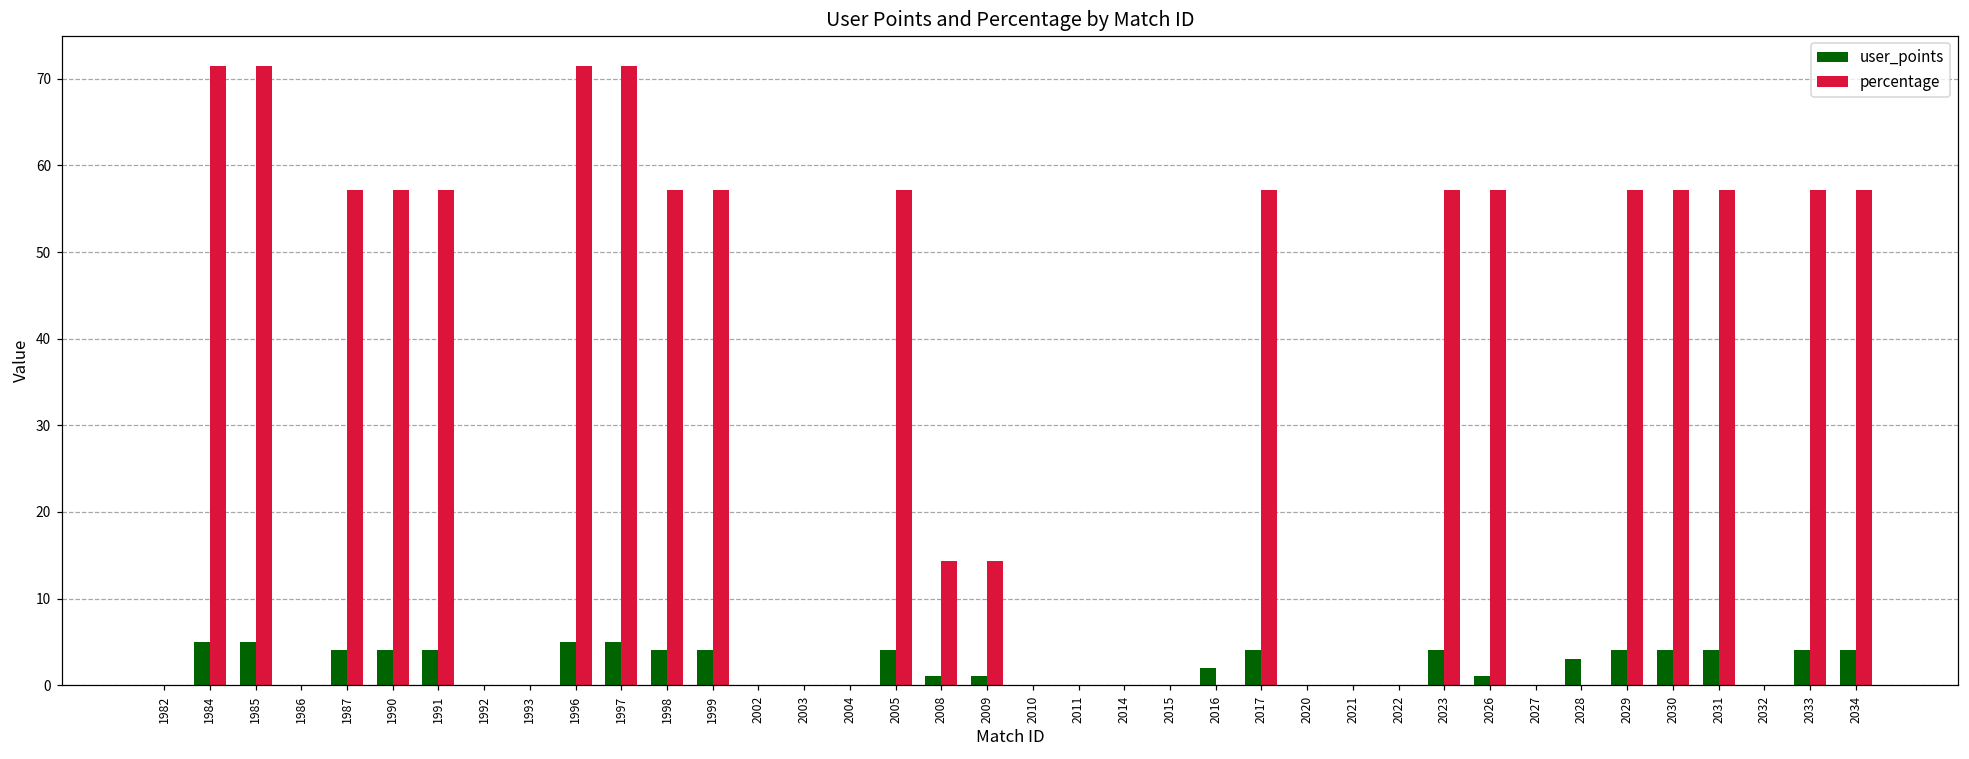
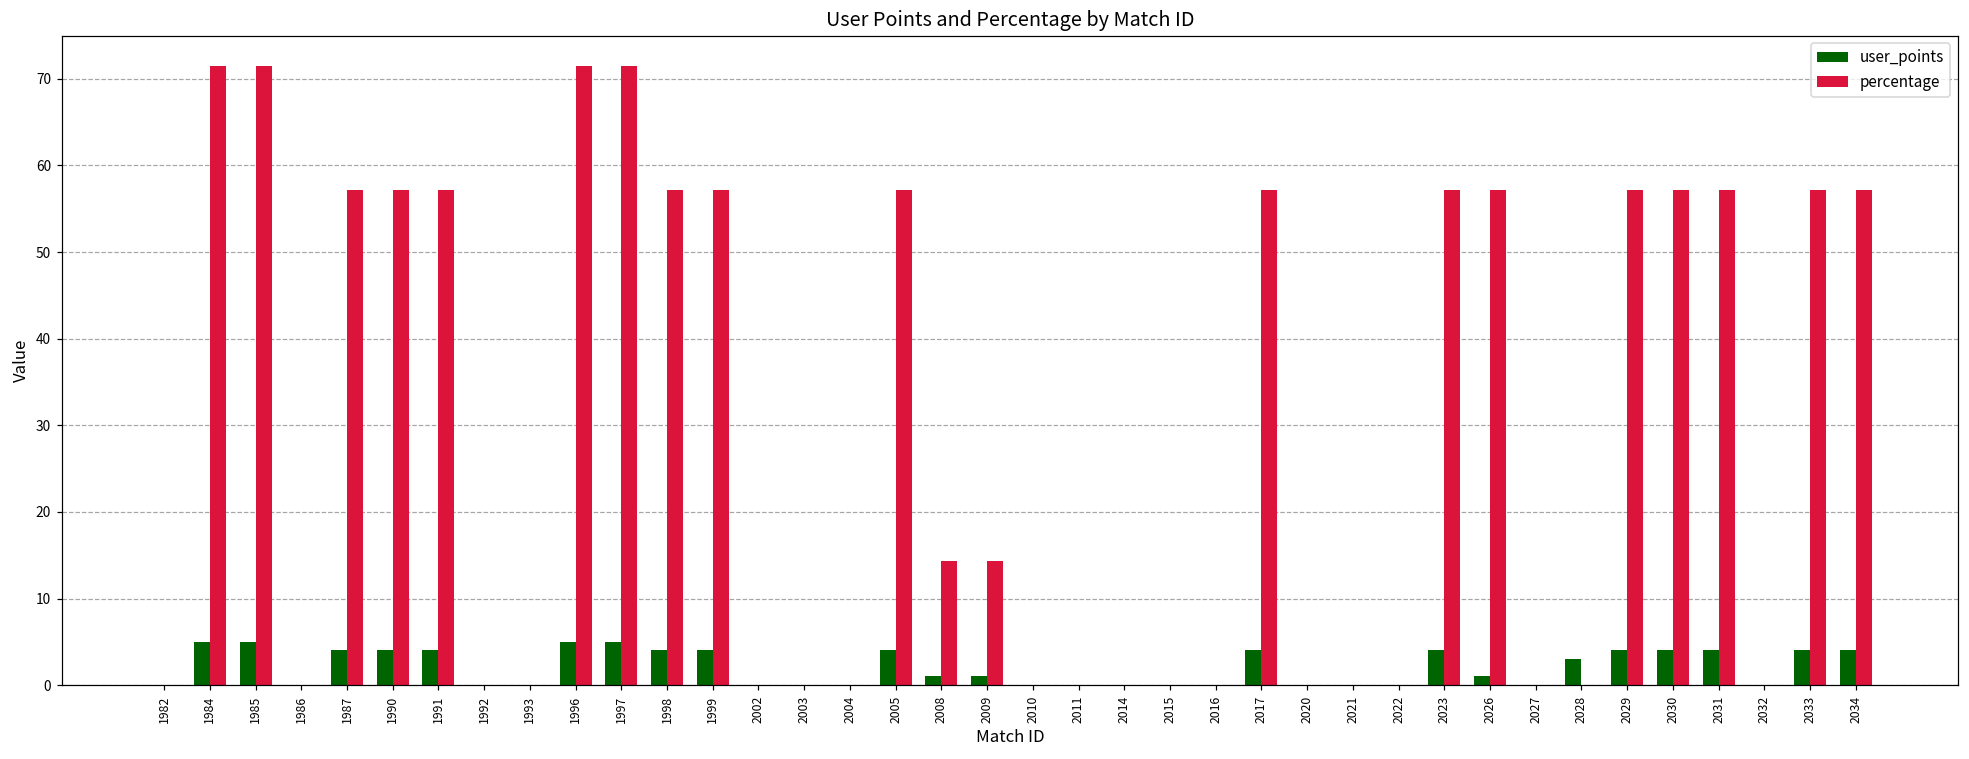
  {
    "user_points": {
      "1982": 0,
      "1984": 5,
      "1985": 5,
      "1986": 0,
      "1987": 4,
      "1990": 4,
      "1991": 4,
      "1992": 0,
      "1993": 0,
      "1996": 5,
      "1997": 5,
      "1998": 4,
      "1999": 4,
      "2002": 0,
      "2003": 0,
      "2004": 0,
      "2005": 4,
      "2008": 1,
      "2009": 1,
      "2010": 0,
      "2011": 0,
      "2014": 0,
      "2015": 0,
-     "2016": 2,
+     "2016": 0,
      "2017": 4,
      "2020": 0,
      "2021": 0,
      "2022": 0,
      "2023": 4,
      "2026": 1,
      "2027": 0,
      "2028": 3,
      "2029": 4,
      "2030": 4,
      "2031": 4,
      "2032": 0,
      "2033": 4,
      "2034": 4
    },
    "percentage": {
      "1982": 0,
      "1984": 71,
      "1985": 71,
      "1986": 0,
      "1987": 57,
      "1990": 57,
      "1991": 57,
      "1992": 0,
      "1993": 0,
      "1996": 71,
      "1997": 71,
      "1998": 57,
      "1999": 57,
      "2002": 0,
      "2003": 0,
      "2004": 0,
      "2005": 57,
      "2008": 14,
      "2009": 14,
      "2010": 0,
      "2011": 0,
      "2014": 0,
      "2015": 0,
      "2016": 0,
      "2017": 57,
      "2020": 0,
      "2021": 0,
      "2022": 0,
      "2023": 57,
      "2026": 57,
      "2027": 0,
      "2028": 0,
      "2029": 57,
      "2030": 57,
      "2031": 57,
      "2032": 0,
      "2033": 57,
      "2034": 57
    }
  }
